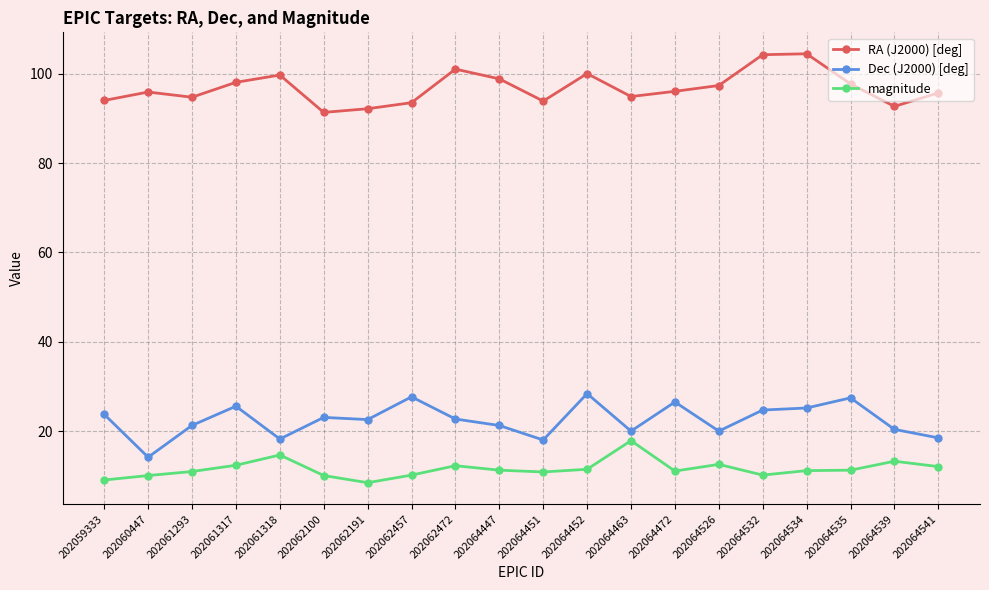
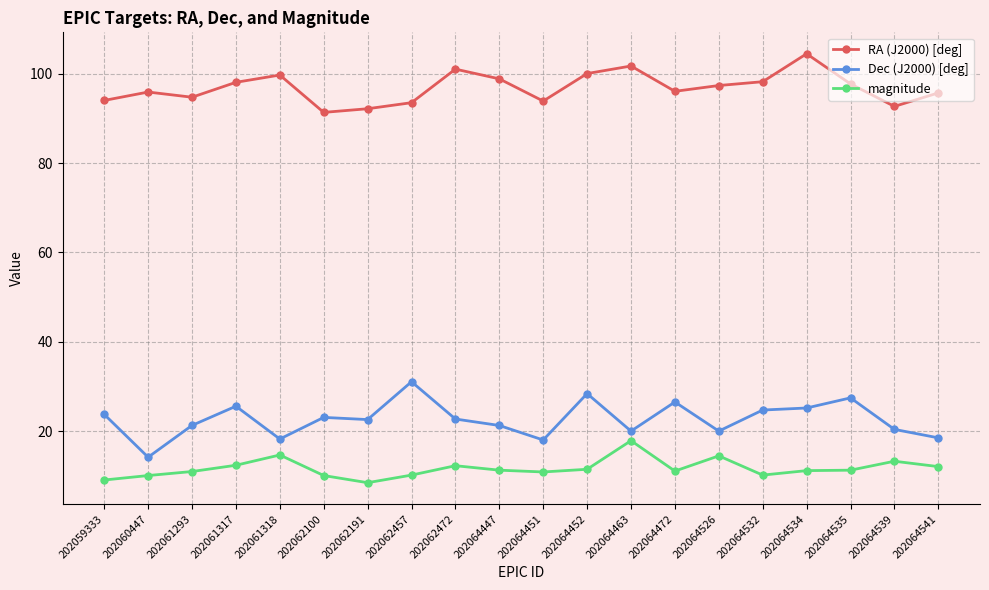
  {
    "RA (J2000) [deg]": {
      "202059333": 94,
      "202060447": 96,
      "202061293": 95,
      "202061317": 98,
      "202061318": 100,
      "202062100": 91,
      "202062191": 92,
      "202062457": 94,
      "202062472": 101,
      "202064447": 99,
      "202064451": 94,
      "202064452": 100,
-     "202064463": 95,
+     "202064463": 102,
      "202064472": 96,
      "202064526": 97,
-     "202064532": 104,
+     "202064532": 98,
      "202064534": 104,
      "202064539": 93
    },
    "Dec (J2000) [deg]": {
      "202059333": 24,
      "202060447": 14,
      "202061293": 21,
      "202061317": 26,
      "202061318": 18,
      "202062100": 23,
      "202062191": 23,
-     "202062457": 28,
+     "202062457": 31,
      "202062472": 23,
      "202064447": 21,
      "202064451": 18,
      "202064452": 28,
      "202064463": 20,
      "202064472": 27,
      "202064526": 20,
      "202064532": 25,
      "202064534": 25,
      "202064535": 27,
      "202064539": 20,
      "202064541": 19
    },
    "magnitude": {
      "202059333": 9,
      "202060447": 10,
      "202061293": 11,
      "202061317": 12,
      "202061318": 15,
      "202062100": 10,
      "202062191": 9,
      "202062457": 10,
      "202062472": 12,
      "202064447": 11,
      "202064451": 11,
      "202064452": 12,
      "202064463": 18,
      "202064472": 11,
-     "202064526": 13,
+     "202064526": 15,
      "202064532": 10,
      "202064534": 11,
      "202064535": 11,
      "202064539": 13,
      "202064541": 12
    }
  }
